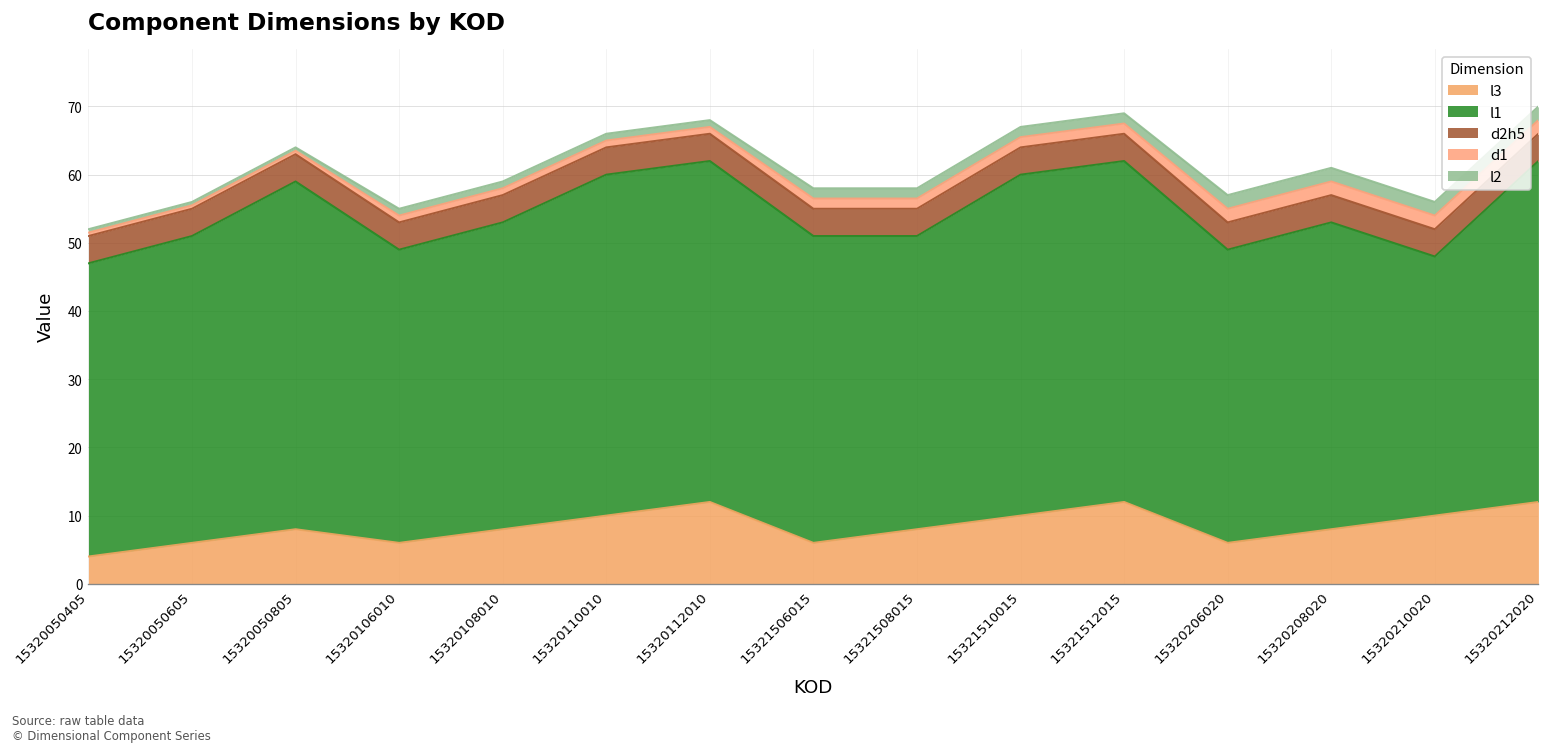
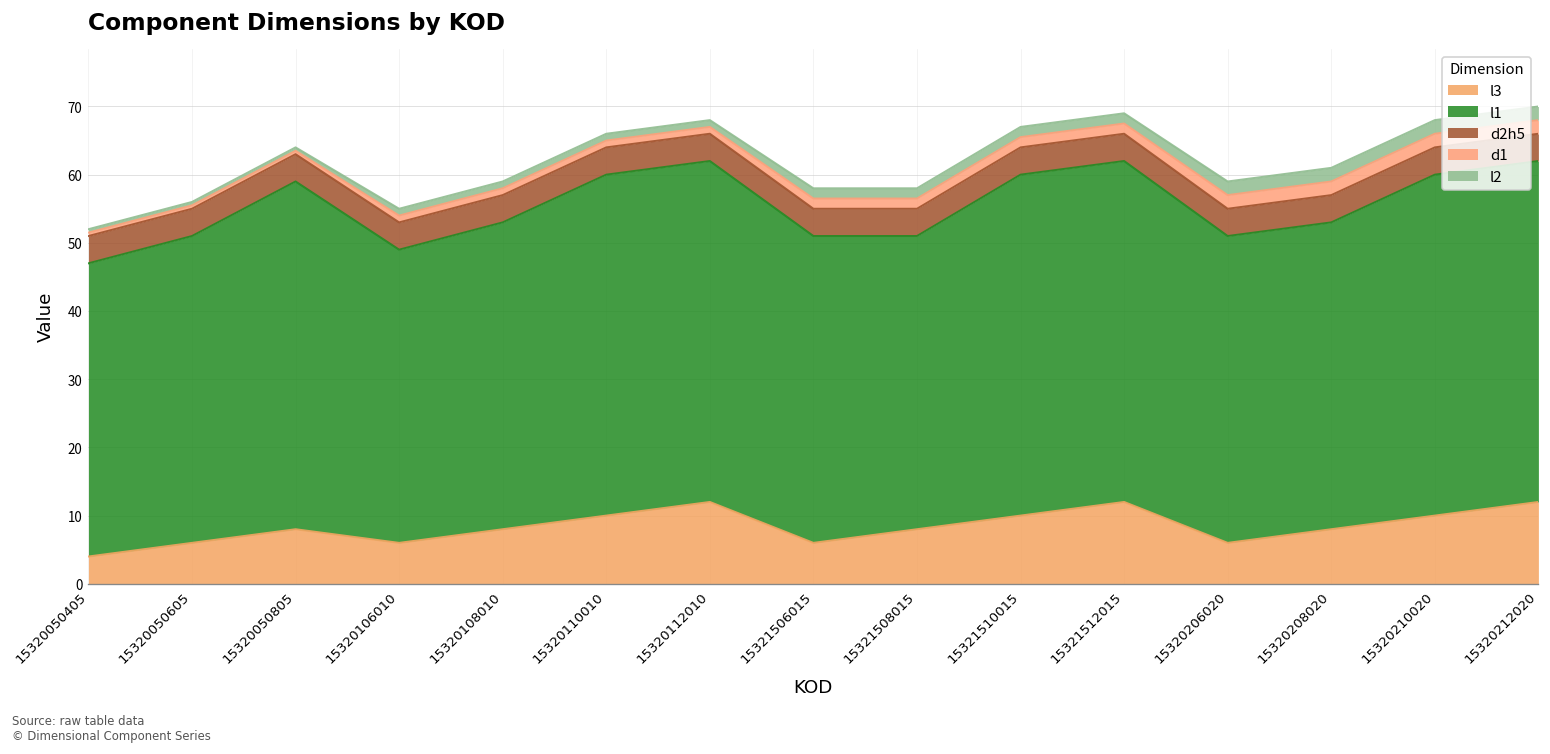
  {
    "l1": {
      "15320050405": 43,
      "15320050605": 45,
      "15320050805": 51,
      "15320106010": 43,
      "15320108010": 45,
      "15320110010": 50,
      "15320112010": 50,
      "15321506015": 45,
      "15321508015": 43,
      "15321510015": 50,
      "15321512015": 50,
-     "15320206020": 43,
+     "15320206020": 45,
      "15320208020": 45,
-     "15320210020": 38,
+     "15320210020": 50,
      "15320212020": 50
    },
    "d2h5": {
      "15320050405": 4,
      "15320050605": 4,
      "15320050805": 4,
      "15320106010": 4,
      "15320108010": 4,
      "15320110010": 4,
      "15320112010": 4,
      "15321506015": 4,
      "15321508015": 4,
      "15321510015": 4,
      "15321512015": 4,
      "15320206020": 4,
      "15320208020": 4,
      "15320210020": 4,
      "15320212020": 4
    },
    "l2": {
      "15320050405": 1,
      "15320050605": 1,
      "15320050805": 1,
      "15320106010": 1,
      "15320108010": 1,
      "15320110010": 1,
      "15320112010": 1,
      "15321506015": 2,
      "15321508015": 2,
      "15321510015": 2,
      "15321512015": 2,
      "15320206020": 2,
      "15320208020": 2,
      "15320210020": 2,
      "15320212020": 2
    }
  }
